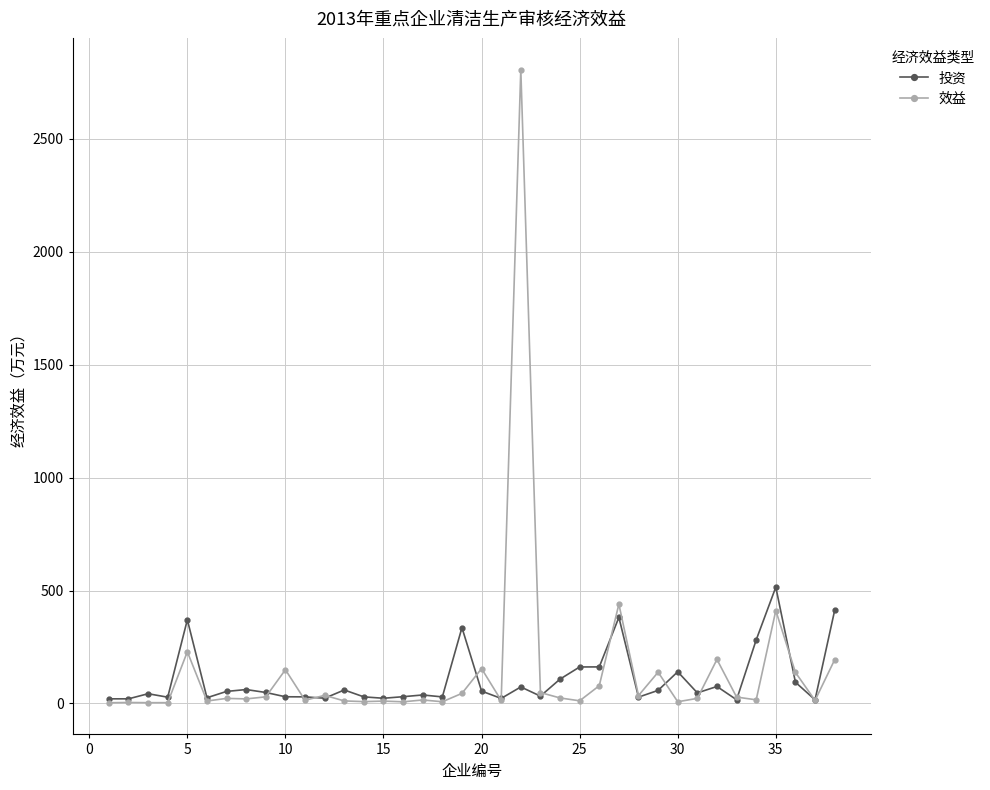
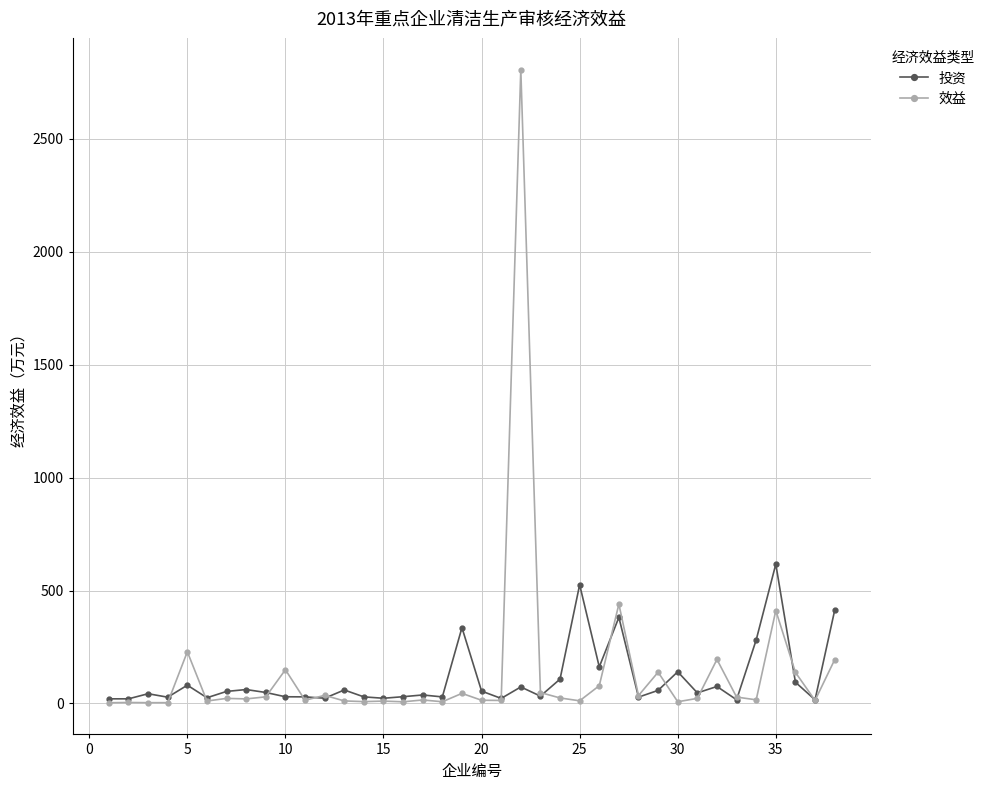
  {
    "投资": {
-     "5": 370,
+     "5": 80,
      "10": 30,
      "15": 20,
      "20": 50,
-     "25": 160,
+     "25": 530,
      "30": 140,
-     "35": 520
+     "35": 620
    },
    "效益": {
      "5": 230,
      "10": 150,
      "15": 10,
-     "20": 150,
+     "20": 10,
      "25": 10,
      "30": 10,
      "35": 410
    }
  }
